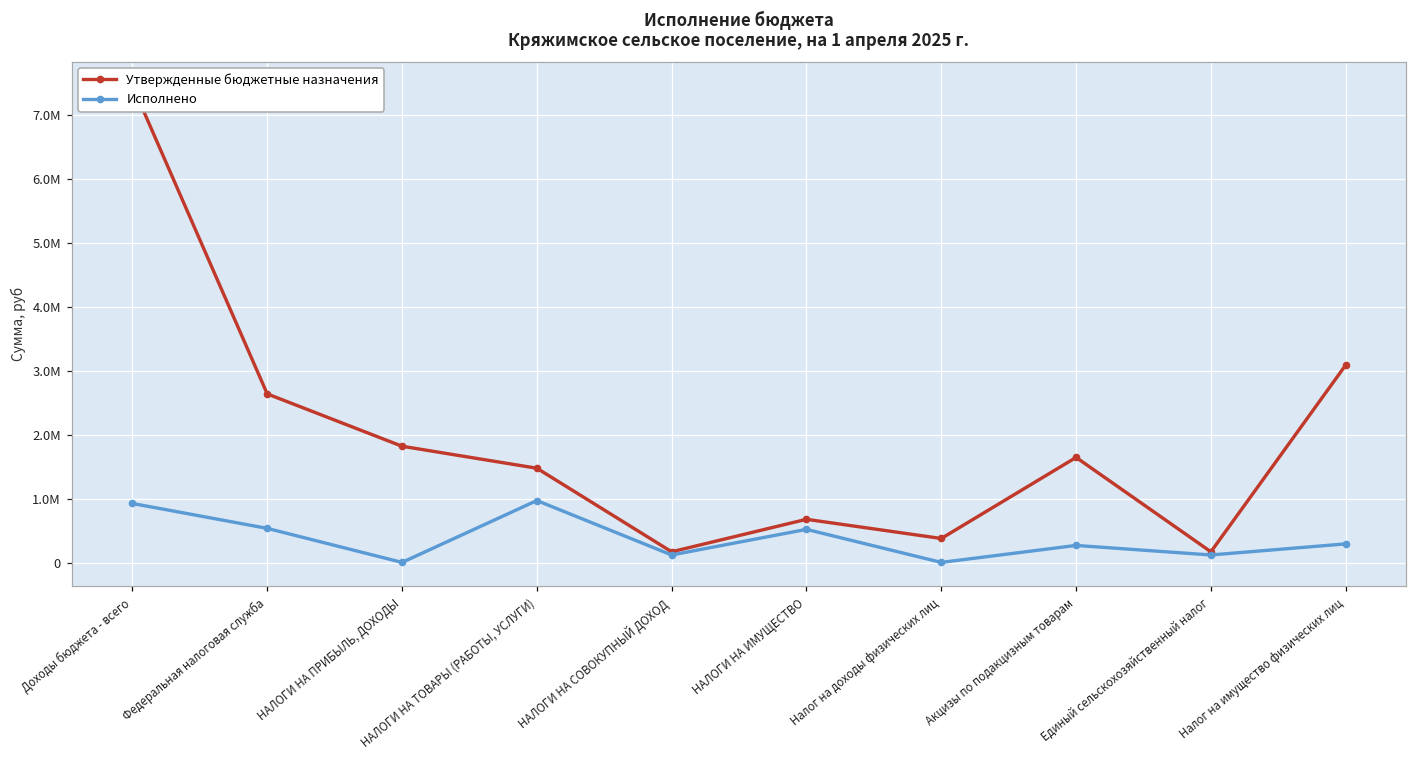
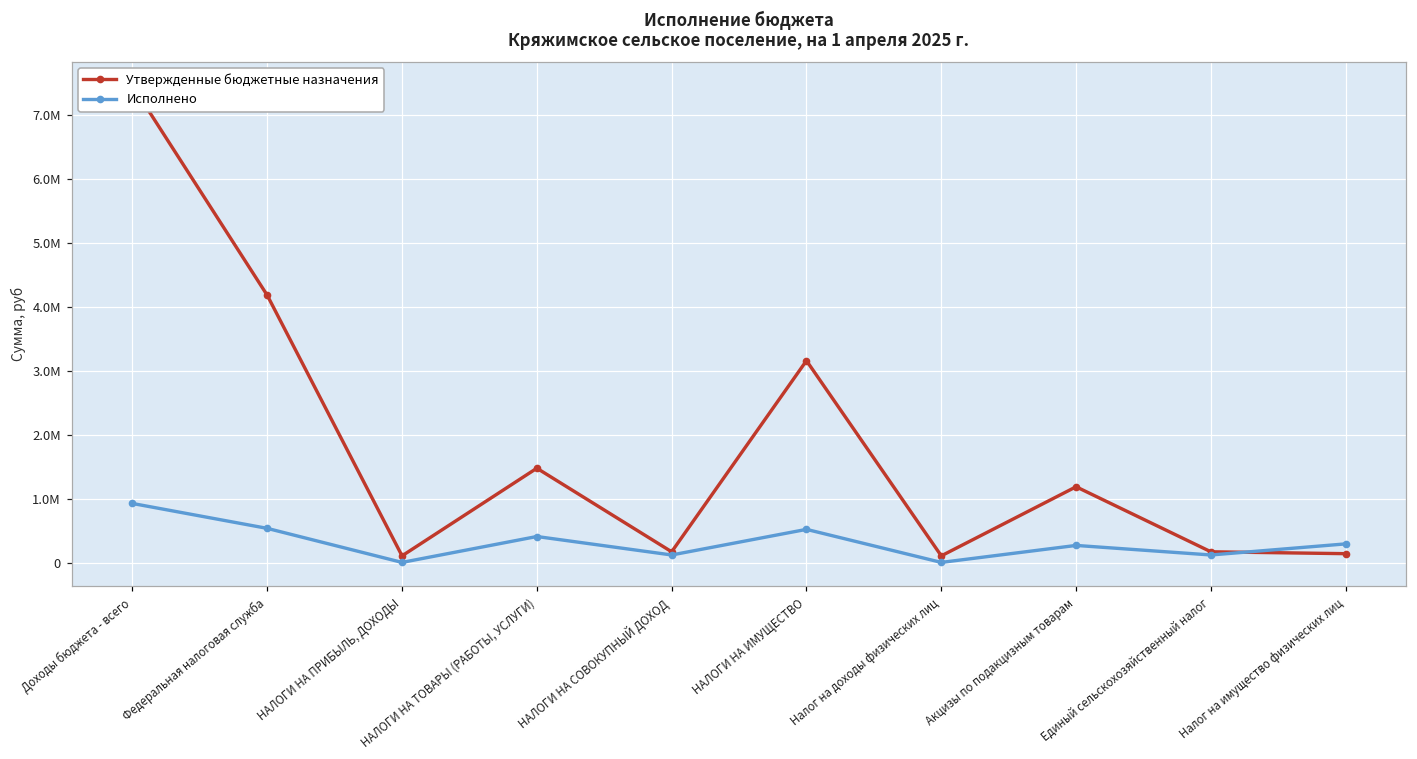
  {
    "Утвержденные бюджетные назначения": {
-     "Федеральная налоговая служба": 2600000,
-     "НАЛОГИ НА ПРИБЫЛЬ, ДОХОДЫ": 1800000,
+     "Федеральная налоговая служба": 4200000,
+     "НАЛОГИ НА ПРИБЫЛЬ, ДОХОДЫ": 100000,
      "НАЛОГИ НА ТОВАРЫ (РАБОТЫ, УСЛУГИ)": 1500000,
      "НАЛОГИ НА СОВОКУПНЫЙ ДОХОД": 200000,
-     "НАЛОГИ НА ИМУЩЕСТВО": 700000,
-     "Налог на доходы физических лиц": 400000,
-     "Акцизы по подакцизным товарам": 1700000,
+     "НАЛОГИ НА ИМУЩЕСТВО": 3200000,
+     "Налог на доходы физических лиц": 100000,
+     "Акцизы по подакцизным товарам": 1200000,
      "Единый сельскохозяйственный налог": 200000,
-     "Налог на имущество физических лиц": 3100000
+     "Налог на имущество физических лиц": 200000
    },
    "Исполнено": {
      "Доходы бюджета - всего": 900000,
      "Федеральная налоговая служба": 500000,
      "НАЛОГИ НА ПРИБЫЛЬ, ДОХОДЫ": 0,
-     "НАЛОГИ НА ТОВАРЫ (РАБОТЫ, УСЛУГИ)": 1000000,
+     "НАЛОГИ НА ТОВАРЫ (РАБОТЫ, УСЛУГИ)": 400000,
      "НАЛОГИ НА СОВОКУПНЫЙ ДОХОД": 100000,
      "НАЛОГИ НА ИМУЩЕСТВО": 500000,
      "Налог на доходы физических лиц": 0,
      "Акцизы по подакцизным товарам": 300000,
      "Единый сельскохозяйственный налог": 100000,
      "Налог на имущество физических лиц": 300000
    }
  }
